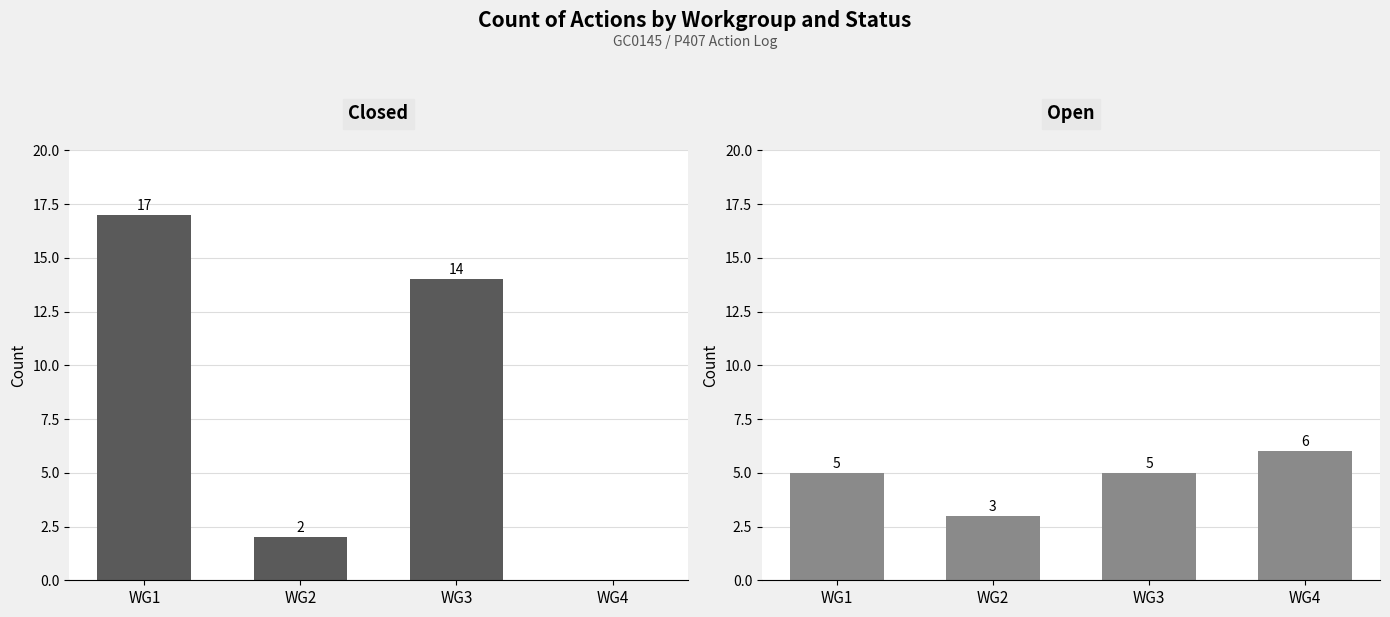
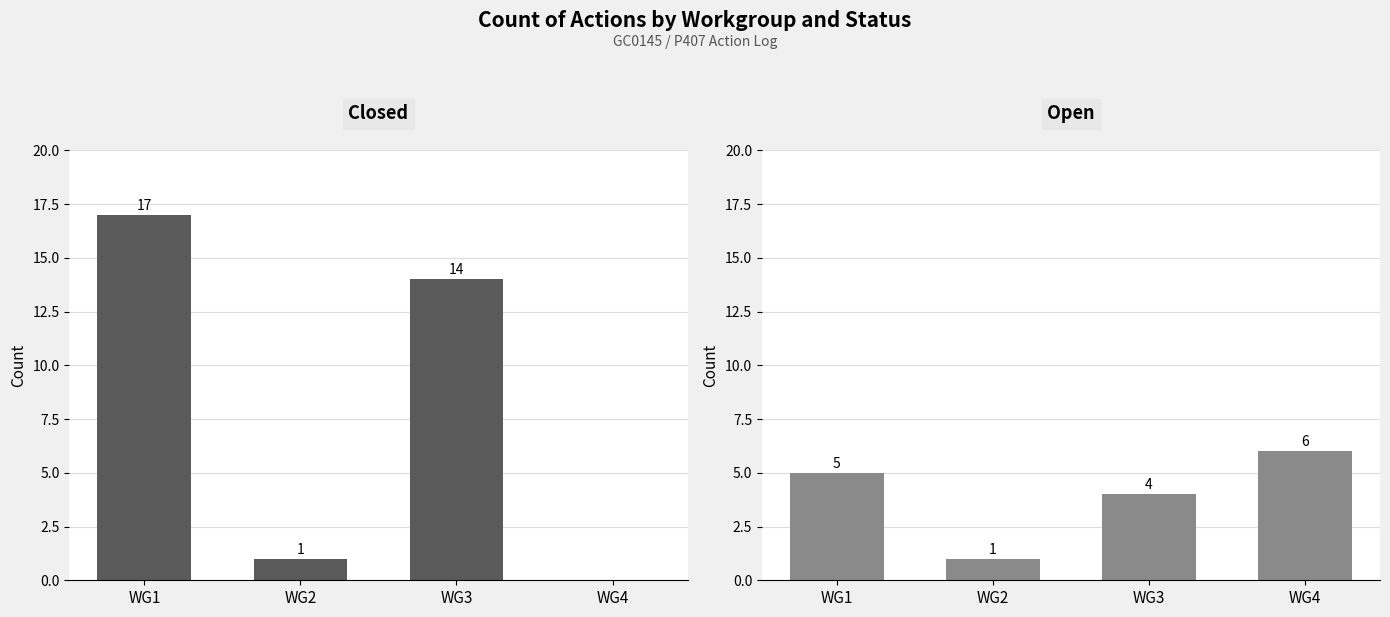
  {
    "Closed": {
      "WG1": 17,
-     "WG2": 2,
+     "WG2": 1,
      "WG3": 14
    },
    "Open": {
      "WG1": 5,
-     "WG2": 3,
-     "WG3": 5,
+     "WG2": 1,
+     "WG3": 4,
      "WG4": 6
    }
  }
